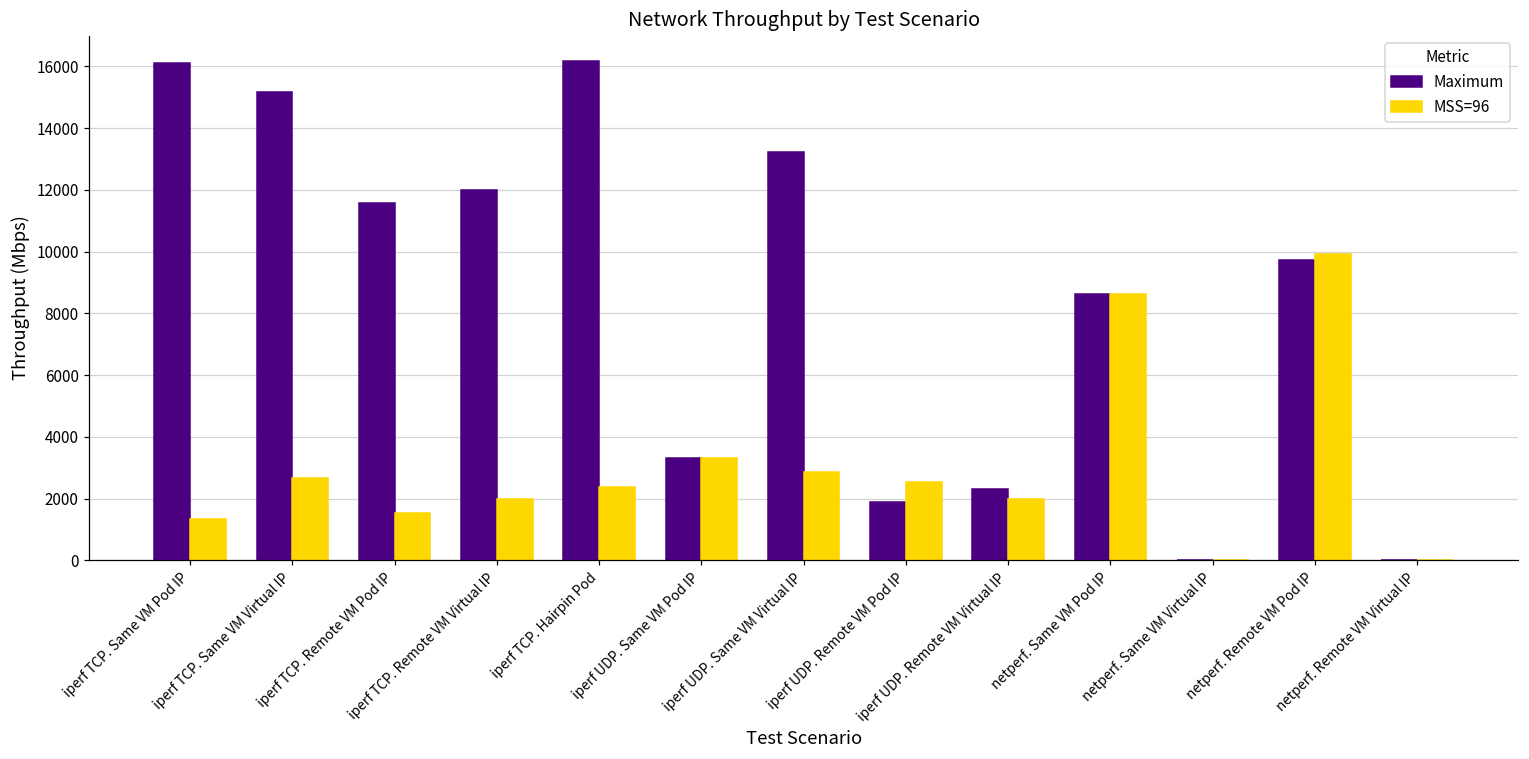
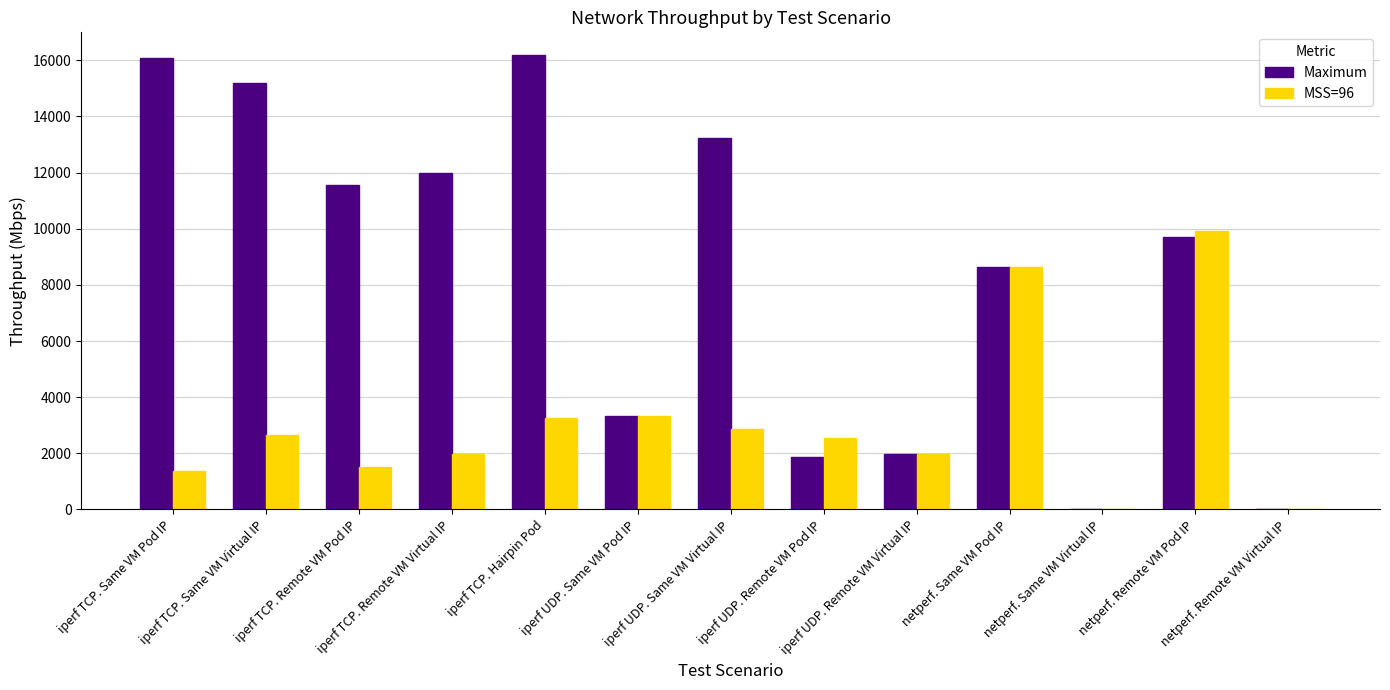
  {
    "Maximum": {
      "iperf TCP. Same VM Pod IP": 16100,
      "iperf TCP. Same VM Virtual IP": 15200,
      "iperf TCP. Remote VM Pod IP": 11600,
      "iperf TCP. Remote VM Virtual IP": 12000,
      "iperf TCP. Hairpin Pod": 16200,
      "iperf UDP. Same VM Pod IP": 3300,
      "iperf UDP. Same VM Virtual IP": 13200,
      "iperf UDP. Remote VM Pod IP": 1900,
-     "iperf UDP. Remote VM Virtual IP": 2300,
+     "iperf UDP. Remote VM Virtual IP": 2000,
      "netperf. Same VM Pod IP": 8600,
      "netperf. Same VM Virtual IP": 0,
      "netperf. Remote VM Pod IP": 9700,
      "netperf. Remote VM Virtual IP": 0
    },
    "MSS=96": {
      "iperf TCP. Same VM Pod IP": 1400,
      "iperf TCP. Same VM Virtual IP": 2700,
      "iperf TCP. Remote VM Pod IP": 1500,
      "iperf TCP. Remote VM Virtual IP": 2000,
-     "iperf TCP. Hairpin Pod": 2400,
+     "iperf TCP. Hairpin Pod": 3300,
      "iperf UDP. Same VM Pod IP": 3300,
      "iperf UDP. Same VM Virtual IP": 2900,
      "iperf UDP. Remote VM Pod IP": 2600,
      "iperf UDP. Remote VM Virtual IP": 2000,
      "netperf. Same VM Pod IP": 8600,
      "netperf. Same VM Virtual IP": 0,
      "netperf. Remote VM Pod IP": 9900,
      "netperf. Remote VM Virtual IP": 0
    }
  }
